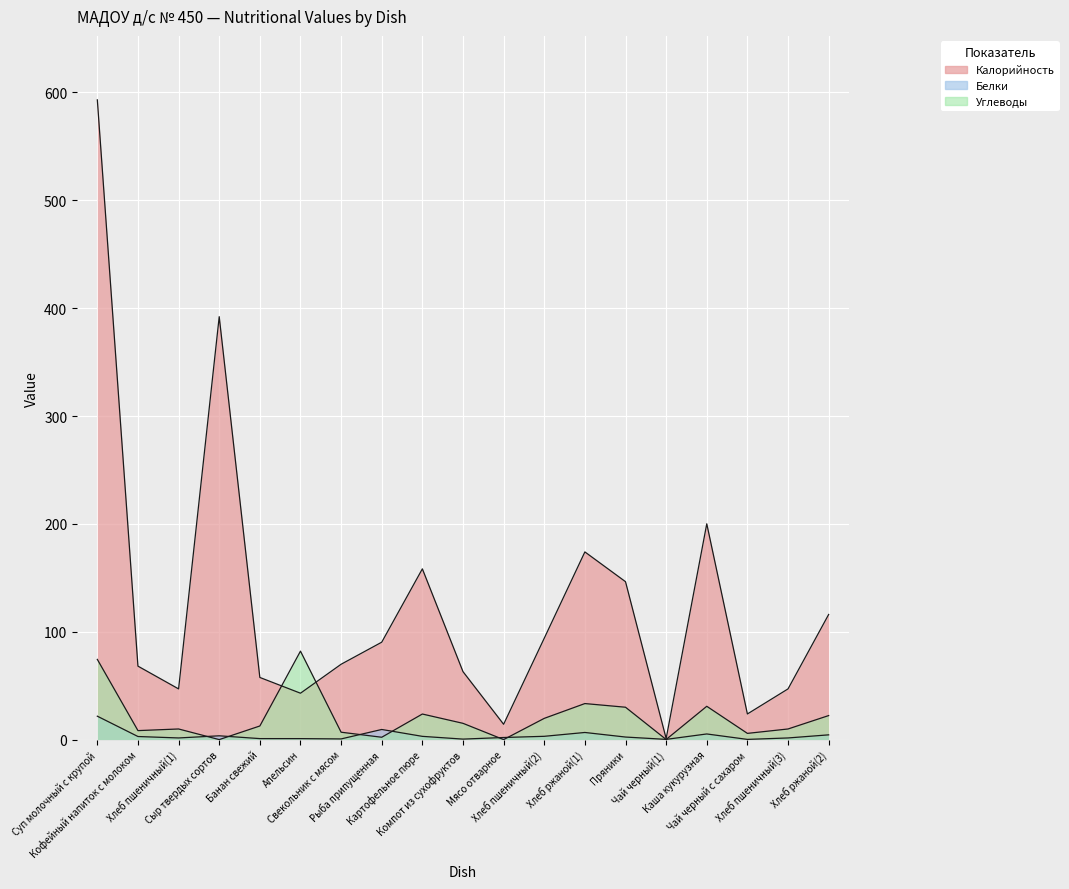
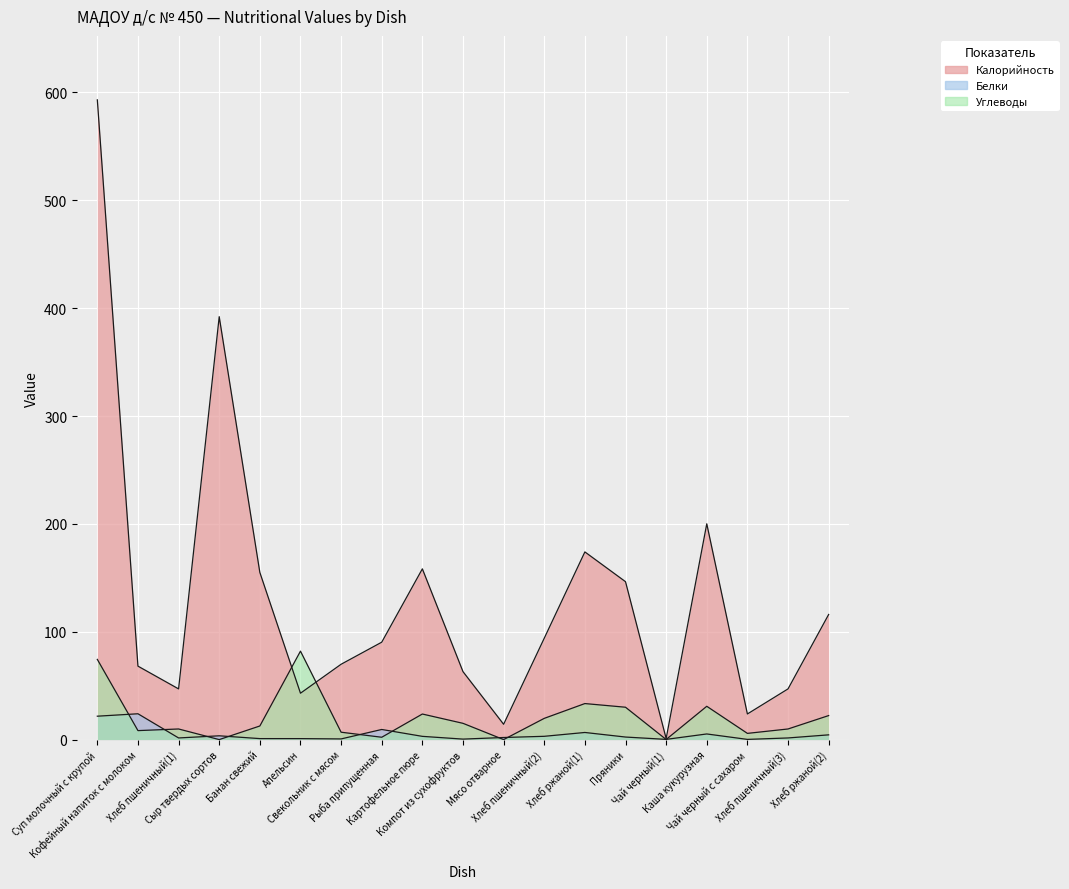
  {
    "Калорийность": {
      "Суп молочный с крупой": 593,
      "Кофейный напиток с молоком": 68,
      "Хлеб пшеничный(1)": 47,
      "Сыр твердых сортов": 392,
-     "Банан свежий": 58,
+     "Банан свежий": 155,
      "Апельсин": 43,
      "Свекольник с мясом": 70,
      "Рыба припущенная": 90,
      "Картофельное пюре": 158,
      "Компот из сухофруктов": 63,
      "Мясо отварное": 14,
      "Хлеб пшеничный(2)": 94,
      "Хлеб ржаной(1)": 174,
      "Пряники": 146,
      "Каша кукурузная": 200,
      "Чай черный с сахаром": 24,
      "Хлеб пшеничный(3)": 47,
      "Хлеб ржаной(2)": 116
    },
    "Белки": {
      "Суп молочный с крупой": 22,
-     "Кофейный напиток с молоком": 3,
+     "Кофейный напиток с молоком": 24,
      "Хлеб пшеничный(1)": 2,
      "Сыр твердых сортов": 4,
      "Банан свежий": 1,
      "Апельсин": 1,
      "Свекольник с мясом": 1,
      "Рыба припущенная": 9,
      "Картофельное пюре": 3,
      "Компот из сухофруктов": 0,
      "Хлеб пшеничный(2)": 3,
      "Хлеб ржаной(1)": 7,
      "Пряники": 2,
      "Каша кукурузная": 5,
      "Чай черный с сахаром": 0,
      "Хлеб пшеничный(3)": 2,
      "Хлеб ржаной(2)": 4
    },
    "Углеводы": {
      "Суп молочный с крупой": 74,
      "Кофейный напиток с молоком": 8,
      "Хлеб пшеничный(1)": 10,
      "Сыр твердых сортов": 0,
      "Банан свежий": 13,
      "Апельсин": 82,
      "Свекольник с мясом": 7,
      "Рыба припущенная": 2,
      "Картофельное пюре": 24,
      "Компот из сухофруктов": 15,
      "Хлеб пшеничный(2)": 20,
      "Хлеб ржаной(1)": 33,
      "Пряники": 30,
      "Каша кукурузная": 31,
      "Чай черный с сахаром": 6,
      "Хлеб пшеничный(3)": 10,
      "Хлеб ржаной(2)": 22
    }
  }
